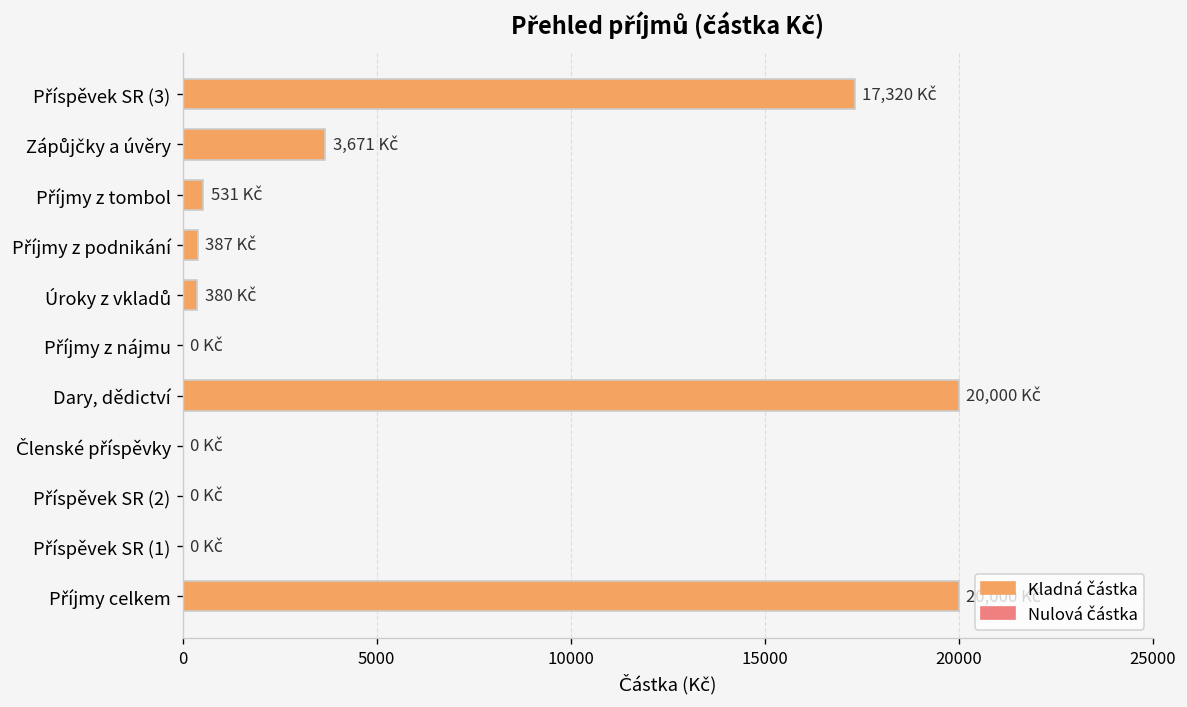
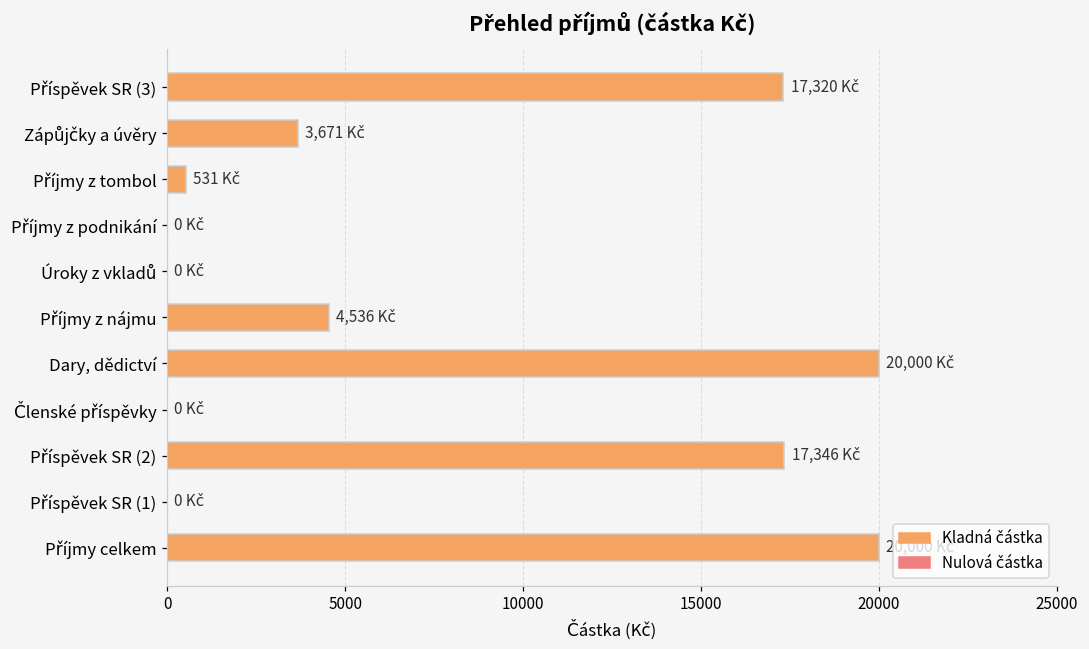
  {
    "Příspěvek SR (3)": "17,320",
    "Zápůjčky a úvěry": "3,671",
    "Příjmy z tombol": "531",
-   "Příjmy z podnikání": "387",
-   "Úroky z vkladů": "380",
-   "Příjmy z nájmu": "0",
+   "Příjmy z podnikání": "0",
+   "Úroky z vkladů": "0",
+   "Příjmy z nájmu": "4,536",
    "Dary, dědictví": "20,000",
    "Členské příspěvky": "0",
-   "Příspěvek SR (2)": "0",
+   "Příspěvek SR (2)": "17,346",
    "Příspěvek SR (1)": "0"
  }
